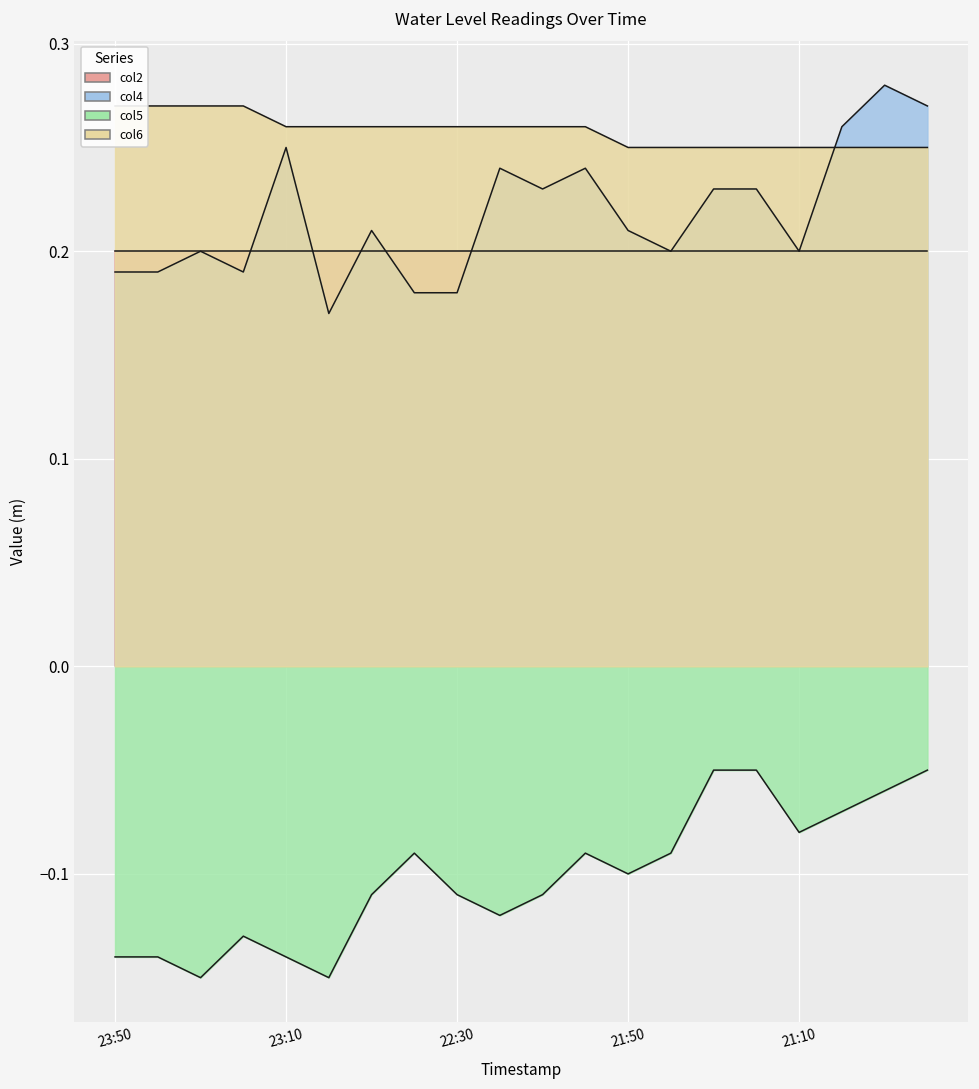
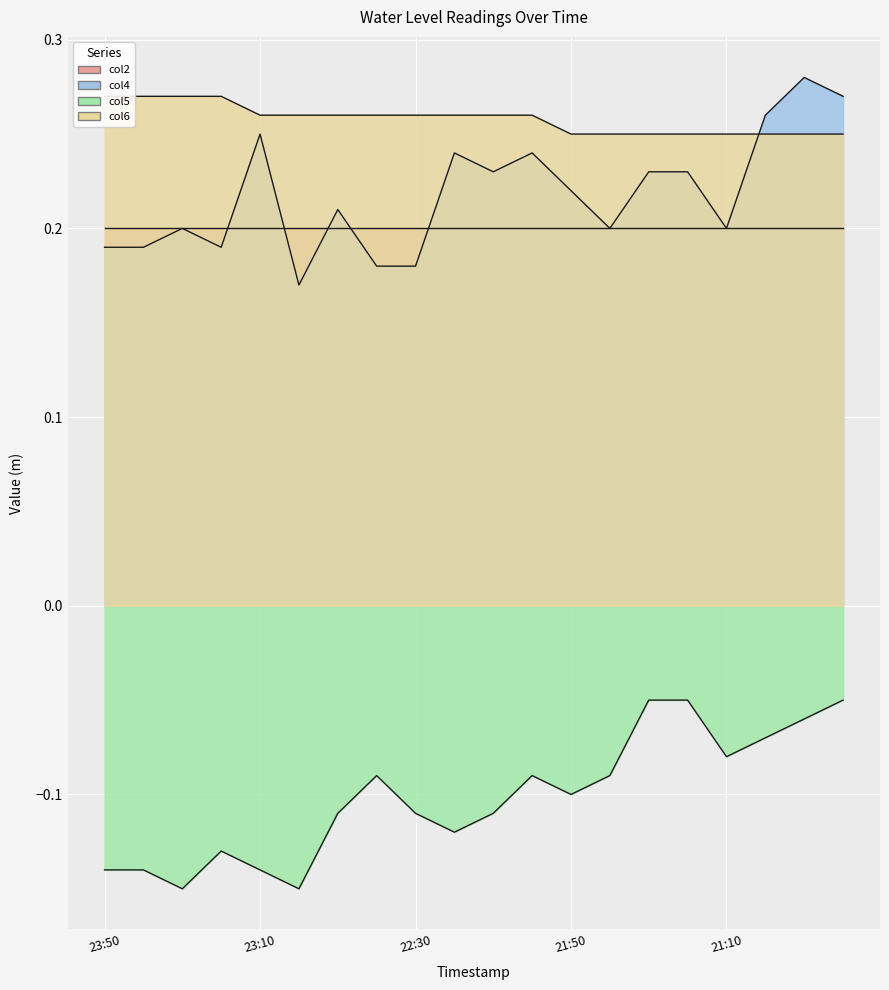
  {
    "col4": {
      "23:50": 0.19,
      "23:10": 0.25,
      "22:30": 0.18,
-     "21:50": 0.21
+     "21:50": 0.22
    }
  }
